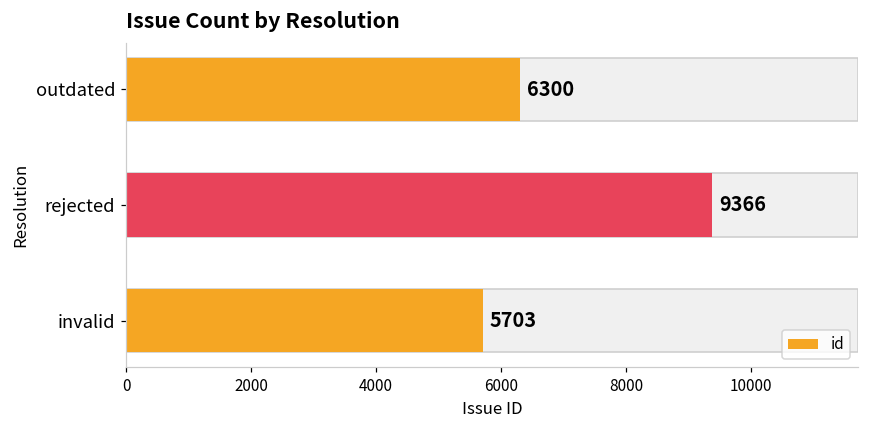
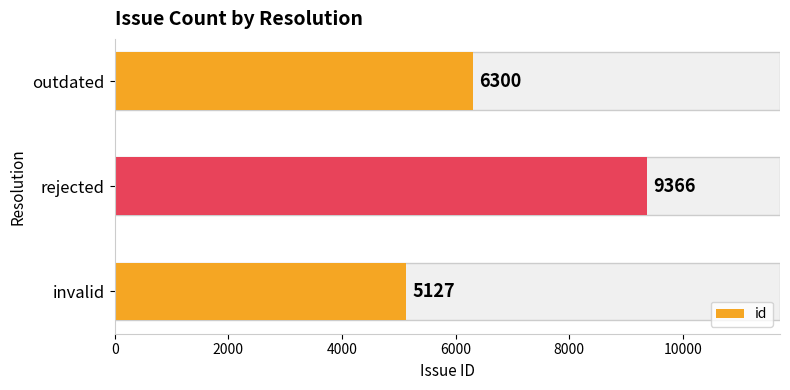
  {
    "outdated": 6300,
    "rejected": 9366,
-   "invalid": 5703
+   "invalid": 5127
  }
